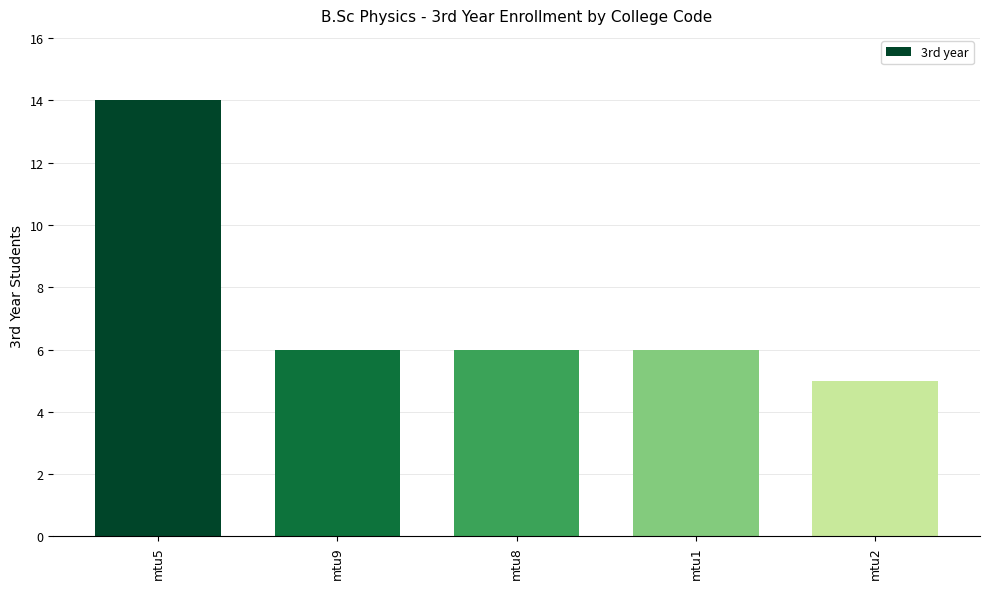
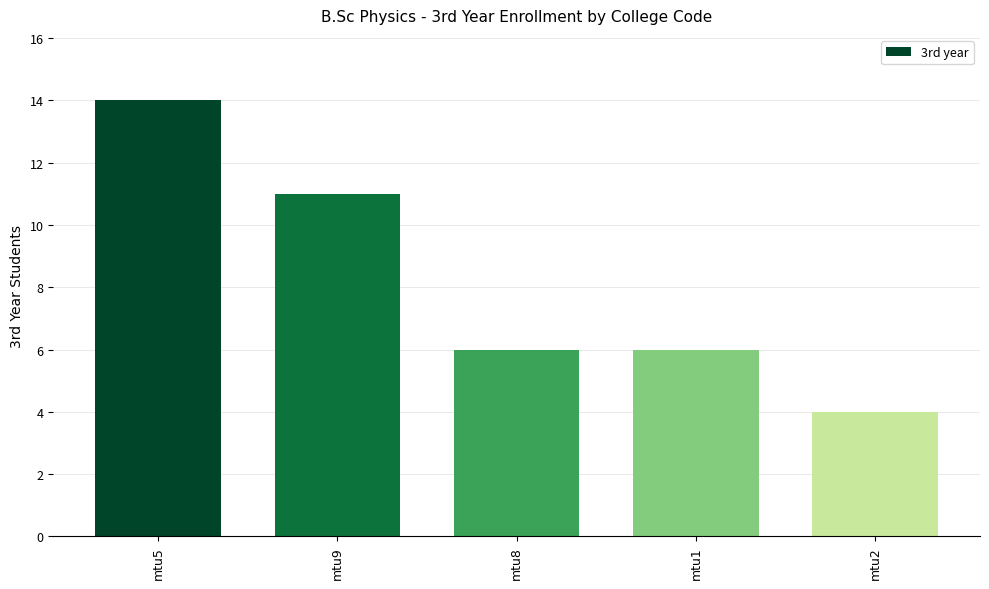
  {
    "mtu5": 14,
-   "mtu9": 6,
+   "mtu9": 11,
    "mtu8": 6,
    "mtu1": 6,
-   "mtu2": 5
+   "mtu2": 4
  }
